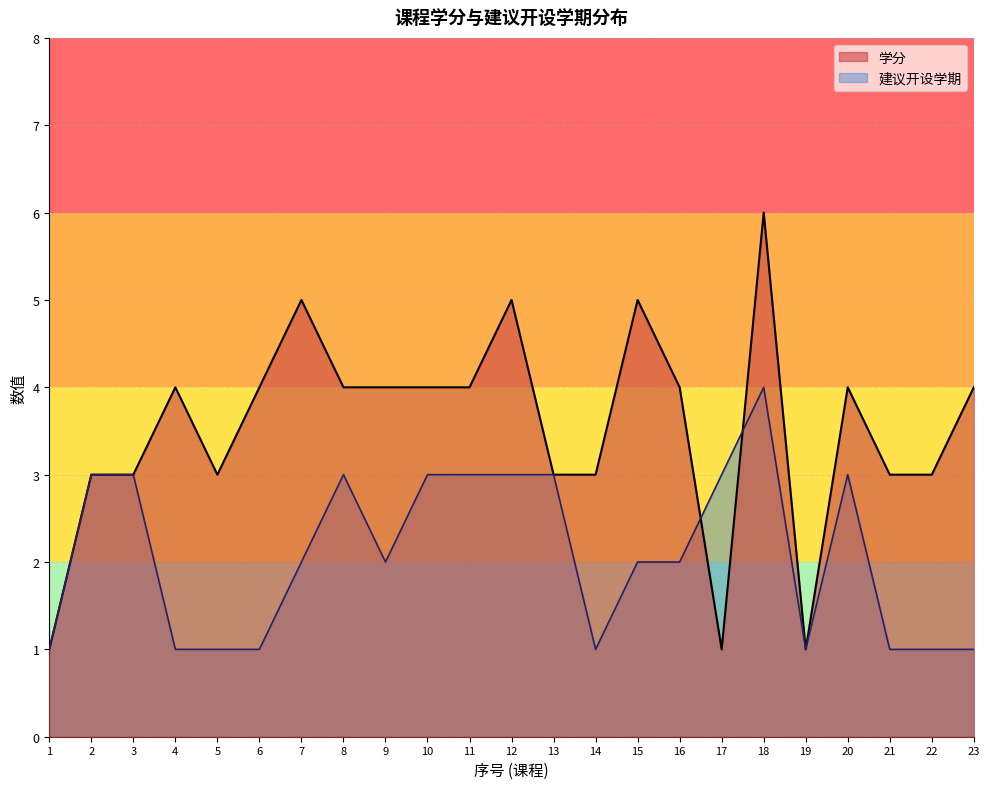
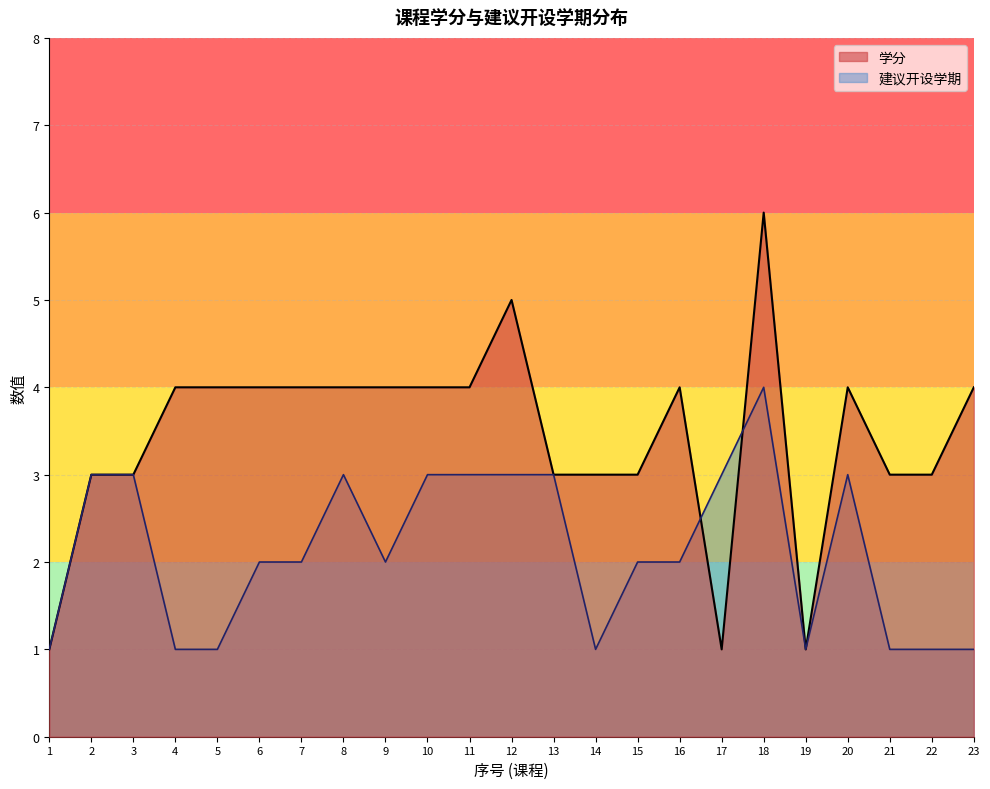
  {
    "学分": {
      "4": 4,
-     "5": 3,
+     "5": 4,
      "6": 4,
-     "7": 5,
+     "7": 4,
      "8": 4,
      "9": 4,
      "10": 4,
      "11": 4,
      "12": 5,
      "14": 3,
-     "15": 5,
+     "15": 3,
      "16": 4,
      "17": 1,
      "18": 6,
      "20": 4,
      "21": 3,
      "22": 3,
      "23": 4
    },
    "建议开设学期": {
      "4": 1,
      "5": 1,
-     "6": 1,
+     "6": 2,
      "7": 2,
      "8": 3,
      "9": 2,
      "10": 3,
      "11": 3,
      "12": 3,
      "14": 1,
      "15": 2,
      "16": 2,
      "17": 3,
      "18": 4,
      "20": 3,
      "21": 1,
      "22": 1,
      "23": 1
    }
  }
